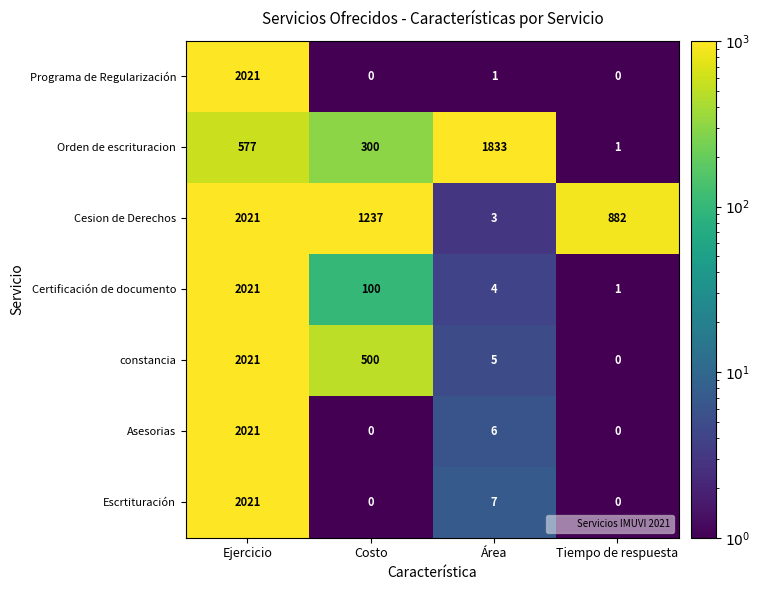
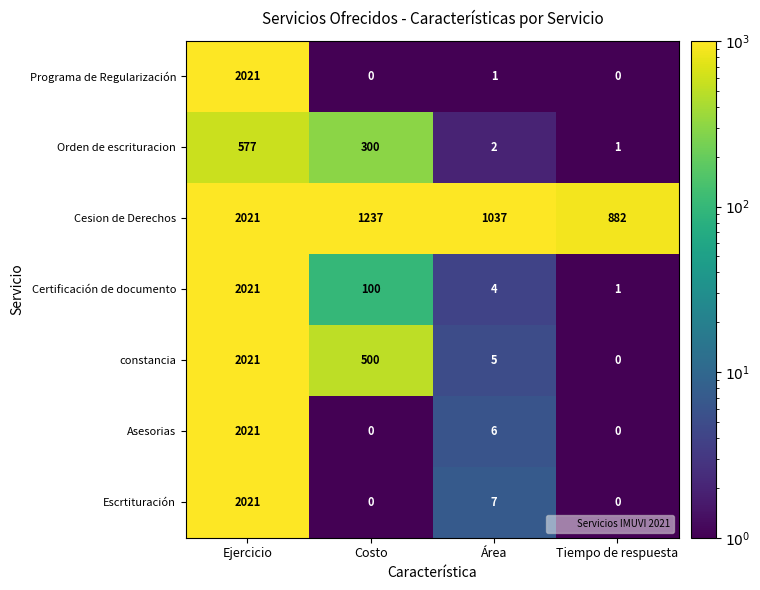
  {
    "Programa de Regularización": {
      "Ejercicio": 2021,
      "Costo": 0,
      "Área": 1,
      "Tiempo de respuesta": 0
    },
    "Orden de escrituracion": {
      "Ejercicio": 577,
      "Costo": 300,
-     "Área": 1833,
+     "Área": 2,
      "Tiempo de respuesta": 1
    },
    "Cesion de Derechos": {
      "Ejercicio": 2021,
      "Costo": 1237,
-     "Área": 3,
+     "Área": 1037,
      "Tiempo de respuesta": 882
    },
    "Certificación de documento": {
      "Ejercicio": 2021,
      "Costo": 100,
      "Área": 4,
      "Tiempo de respuesta": 1
    },
    "constancia": {
      "Ejercicio": 2021,
      "Costo": 500,
      "Área": 5,
      "Tiempo de respuesta": 0
    },
    "Asesorias": {
      "Ejercicio": 2021,
      "Costo": 0,
      "Área": 6,
      "Tiempo de respuesta": 0
    },
    "Escrtituración": {
      "Ejercicio": 2021,
      "Costo": 0,
      "Área": 7,
      "Tiempo de respuesta": 0
    }
  }
